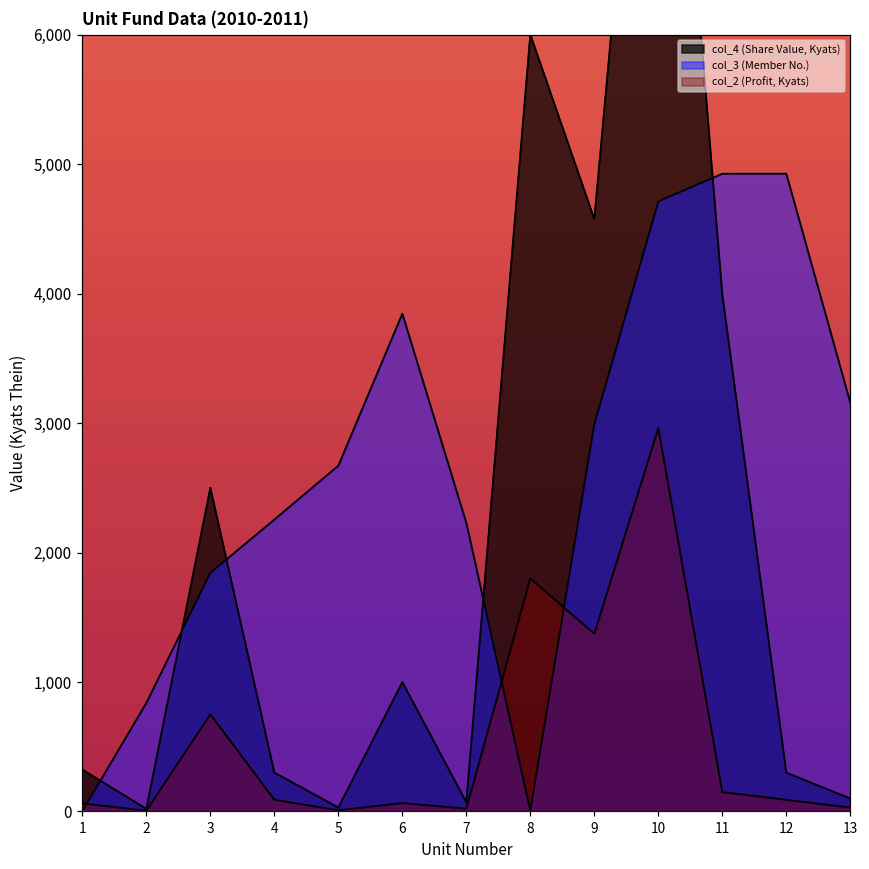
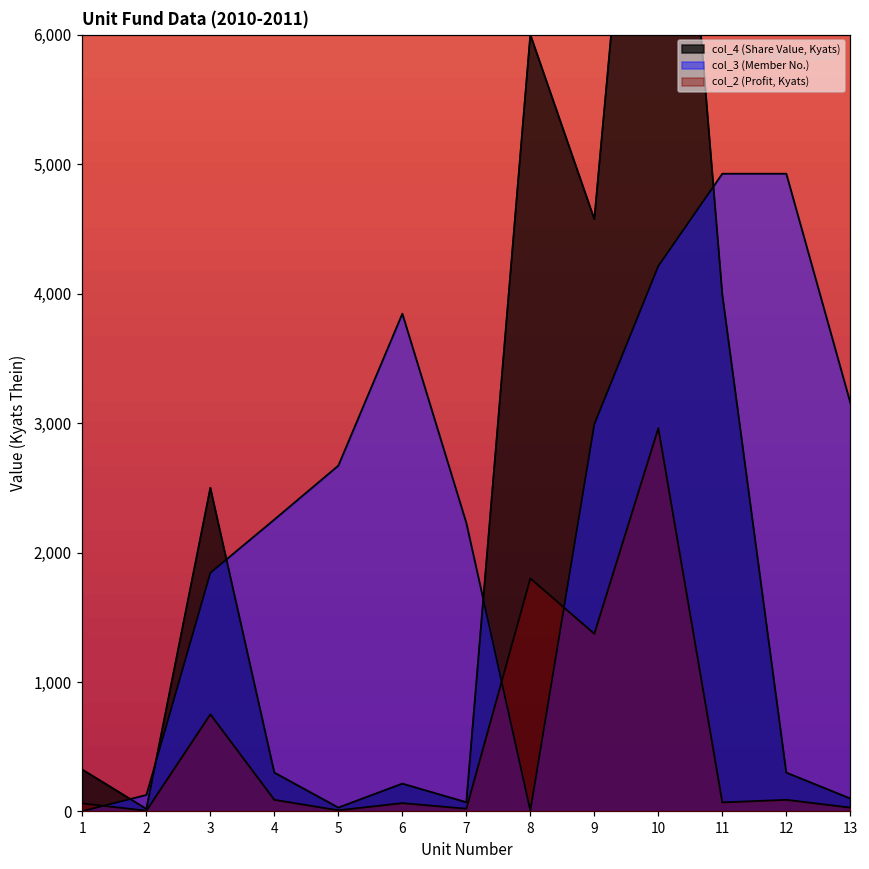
  {
    "col_4 (Share Value, Kyats)": {
      "1": "320",
      "3": "2,500",
      "4": "300",
-     "6": "1,000",
+     "6": "220",
      "7": "70",
      "8": "6,000",
      "9": "4,580",
      "11": "3,990",
      "12": "300",
      "13": "100"
    },
    "col_3 (Member No.)": {
      "1": "0",
-     "2": "840",
+     "2": "130",
      "3": "1,840",
      "4": "2,250",
      "5": "2,670",
      "6": "3,840",
      "7": "2,230",
      "8": "10",
      "9": "2,990",
-     "10": "4,710",
+     "10": "4,210",
      "11": "4,930",
      "12": "4,930",
      "13": "3,160"
    },
    "col_2 (Profit, Kyats)": {
      "1": "60",
      "3": "750",
      "4": "90",
      "6": "60",
      "7": "20",
      "8": "1,800",
      "9": "1,370",
      "10": "2,960",
-     "11": "150",
+     "11": "70",
      "12": "90",
      "13": "30"
    }
  }
